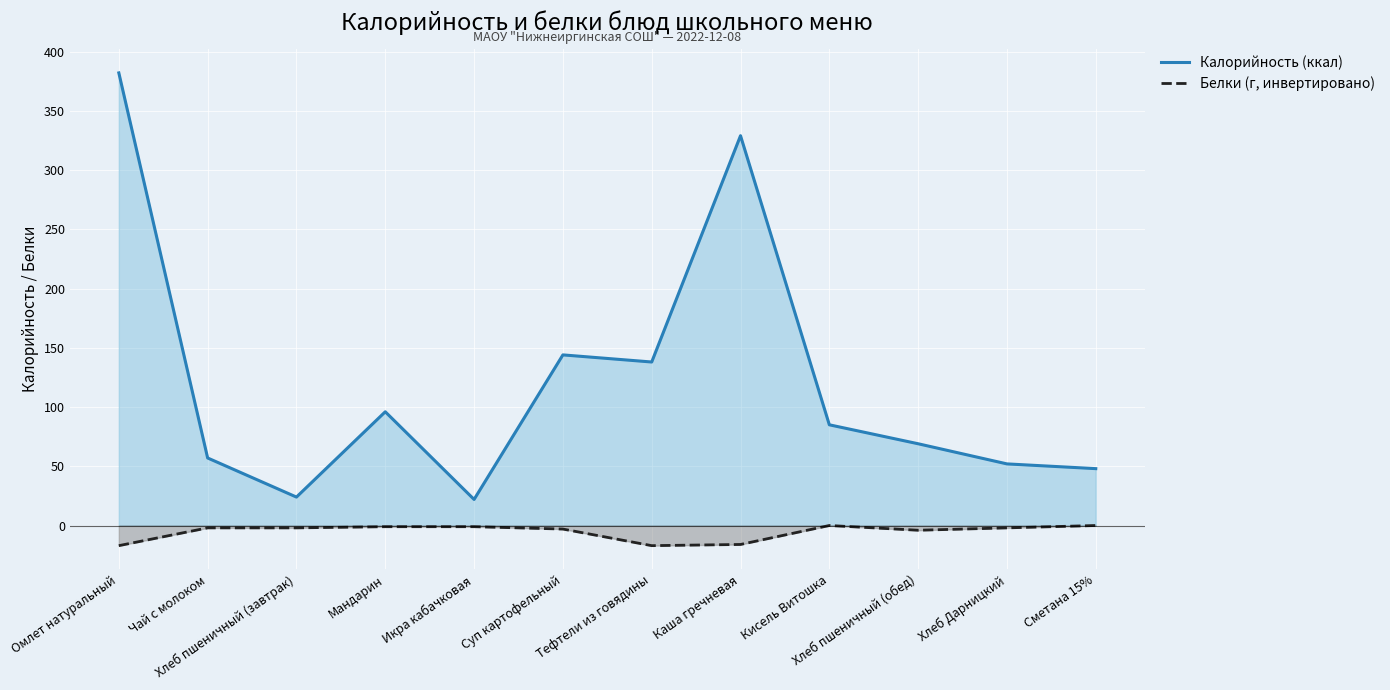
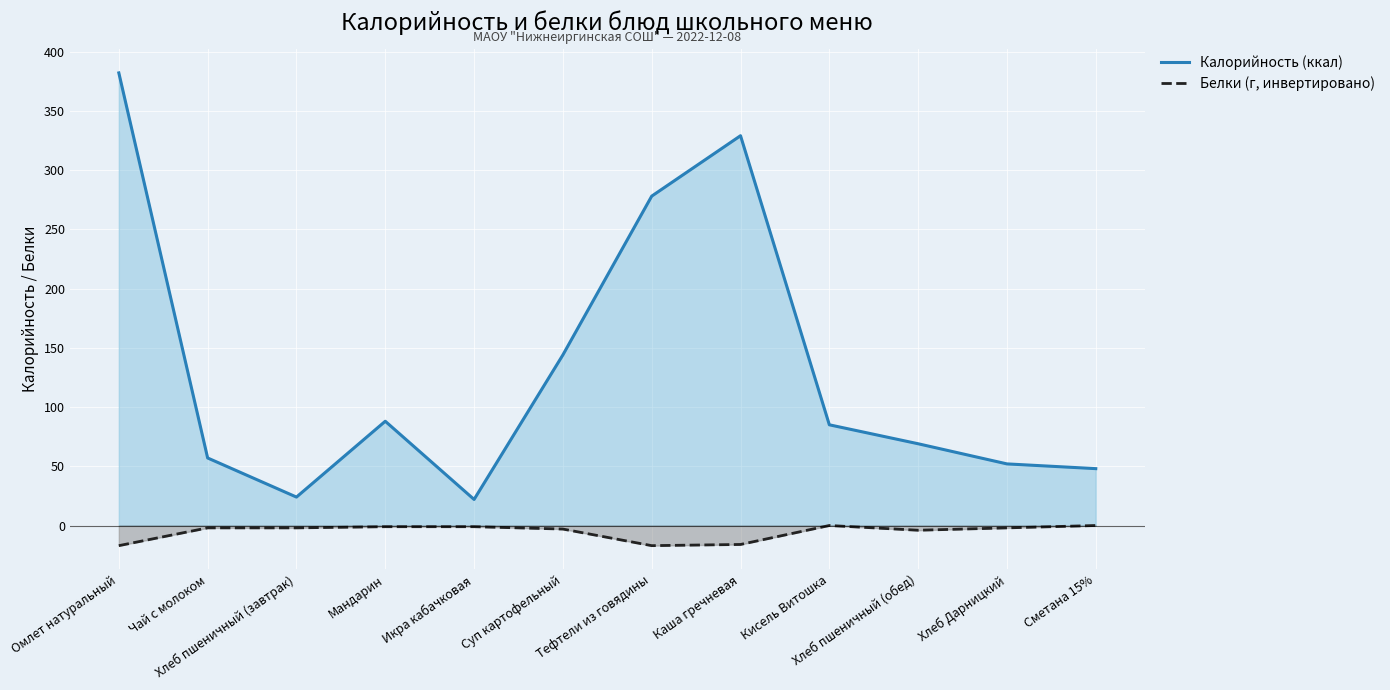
  {
    "Калорийность (ккал)": {
      "Омлет натуральный": 382,
      "Чай с молоком": 57,
      "Хлеб пшеничный (завтрак)": 24,
-     "Мандарин": 96,
+     "Мандарин": 88,
      "Икра кабачковая": 22,
      "Суп картофельный": 144,
-     "Тефтели из говядины": 138,
+     "Тефтели из говядины": 278,
      "Каша гречневая": 329,
      "Кисель Витошка": 85,
      "Хлеб пшеничный (обед)": 69,
      "Хлеб Дарницкий": 52,
      "Сметана 15%": 48
    },
    "Белки (г, инвертировано)": {
      "Омлет натуральный": -17,
      "Суп картофельный": -3,
      "Тефтели из говядины": -17,
      "Каша гречневая": -16,
      "Хлеб пшеничный (обед)": -4
    }
  }
